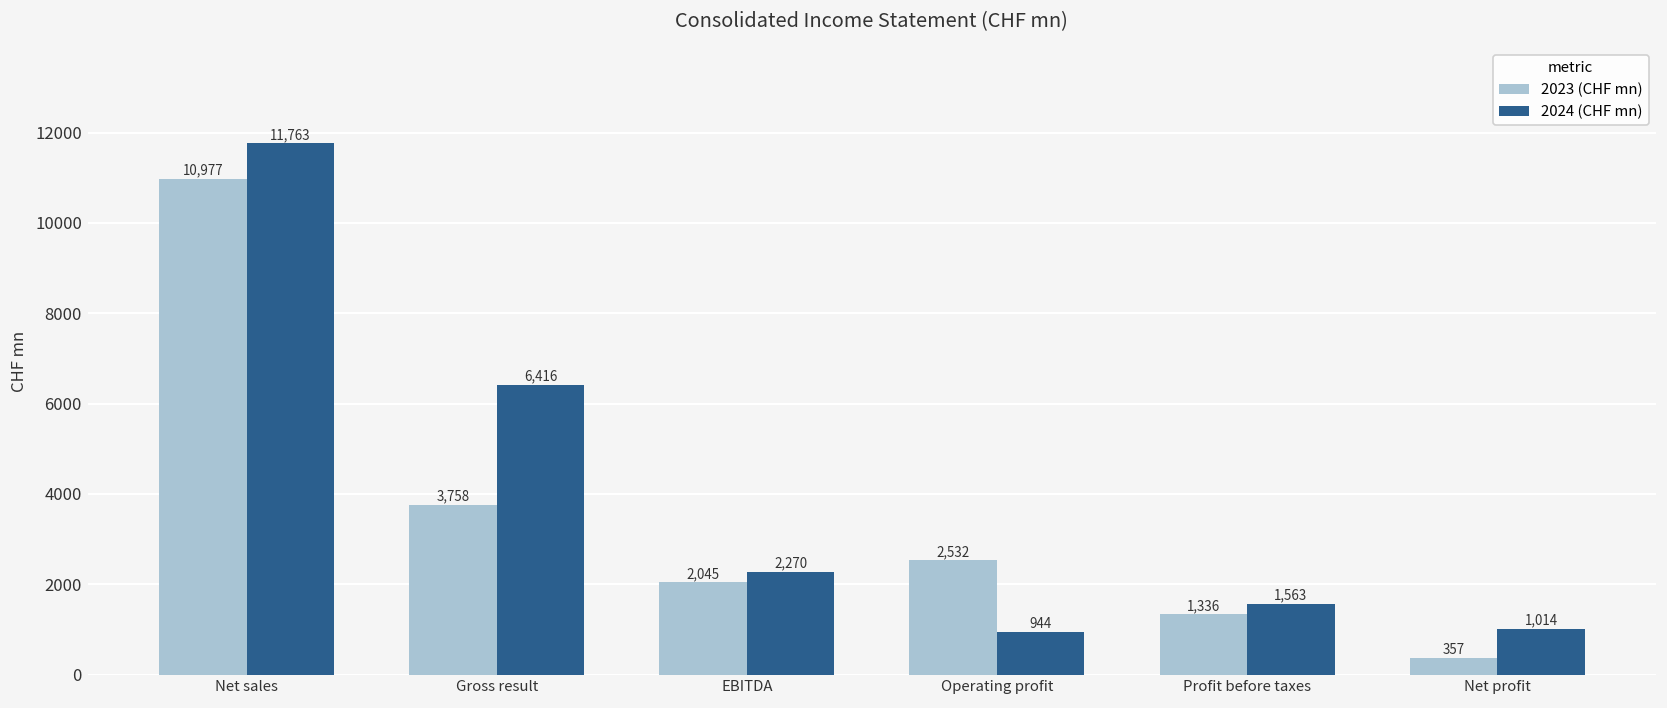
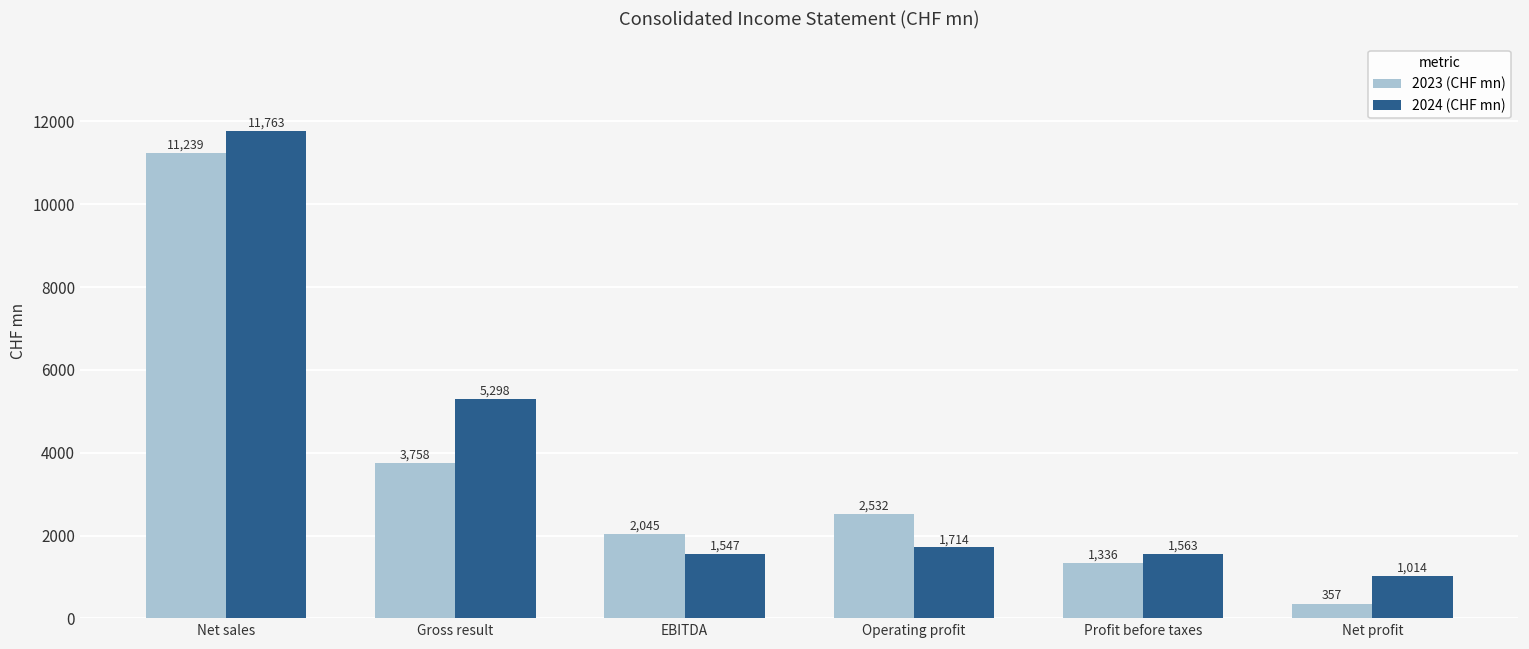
  {
    "2023 (CHF mn)": {
-     "Net sales": "10,977",
+     "Net sales": "11,239",
      "Gross result": "3,758",
      "EBITDA": "2,045",
      "Operating profit": "2,532",
      "Profit before taxes": "1,336",
      "Net profit": "357"
    },
    "2024 (CHF mn)": {
      "Net sales": "11,763",
-     "Gross result": "6,416",
-     "EBITDA": "2,270",
-     "Operating profit": "944",
+     "Gross result": "5,298",
+     "EBITDA": "1,547",
+     "Operating profit": "1,714",
      "Profit before taxes": "1,563",
      "Net profit": "1,014"
    }
  }
